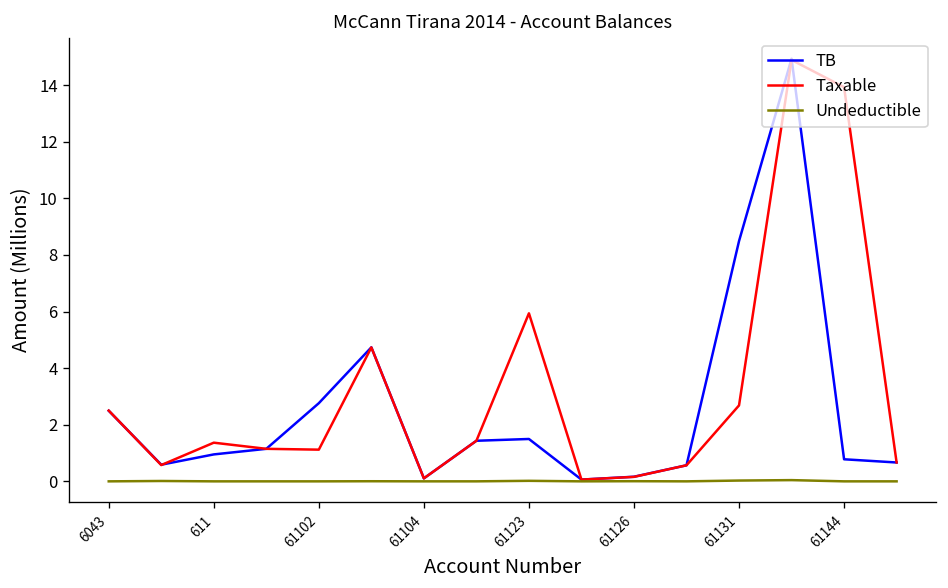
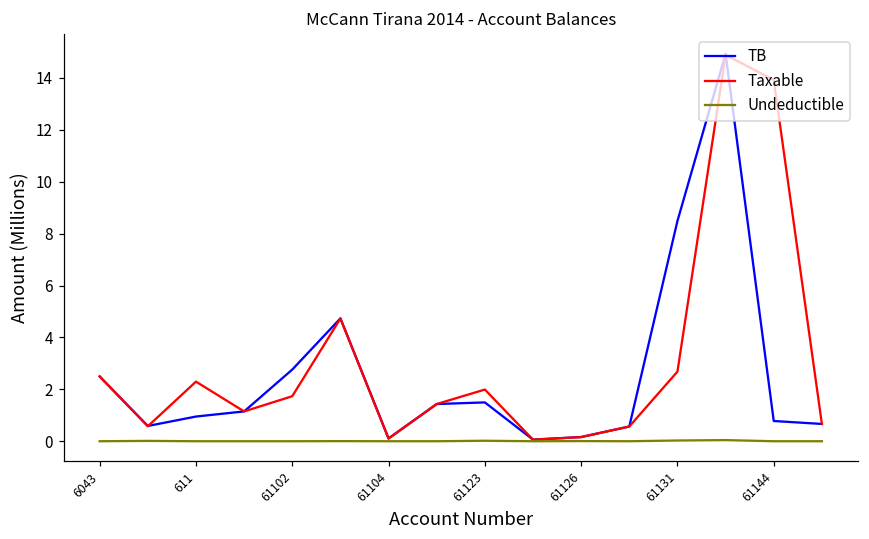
  {
    "TB": {
      "611": 1.0,
      "61102": 2.8,
      "61123": 1.5,
      "61131": 8.5,
      "61144": 0.8
    },
    "Taxable": {
-     "611": 1.4,
-     "61102": 1.1,
-     "61123": 5.9,
+     "611": 2.3,
+     "61102": 1.7,
+     "61123": 2.0,
      "61131": 2.7
    },
    "Undeductible": {
      "6043": 0.0,
      "611": 0.0,
      "61102": 0.0,
      "61123": 0.0,
      "61126": 0.0,
      "61131": 0.0,
      "61144": 0.0
    }
  }
